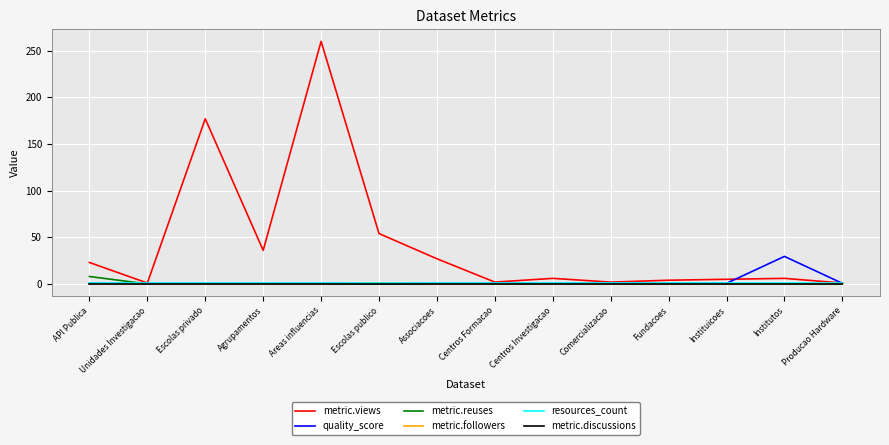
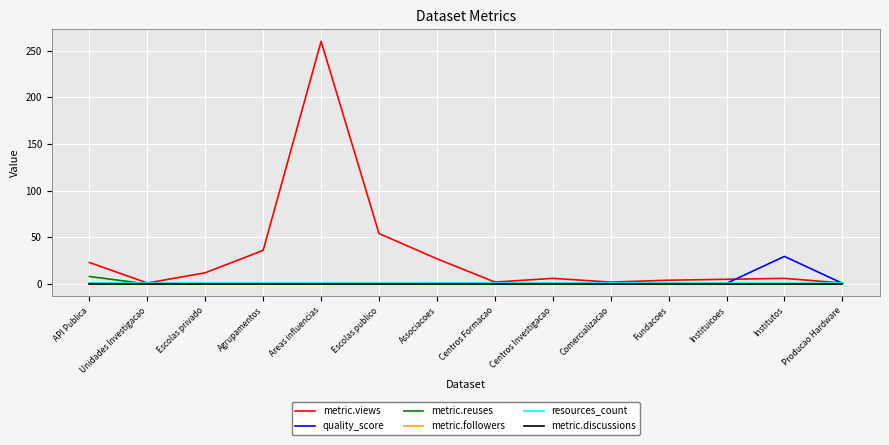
  {
    "metric.views": {
      "API Publica": 20,
-     "Escolas privado": 180,
+     "Escolas privado": 10,
      "Agrupamentos": 40,
      "Areas influencias": 260,
      "Escolas publico": 50,
      "Associacoes": 30,
      "Centros Investigacao": 10,
      "Fundacoes": 0,
      "Instituicoes": 10,
      "Institutos": 10
    },
    "quality_score": {
      "Institutos": 30
    },
    "metric.reuses": {
      "API Publica": 10
    }
  }
